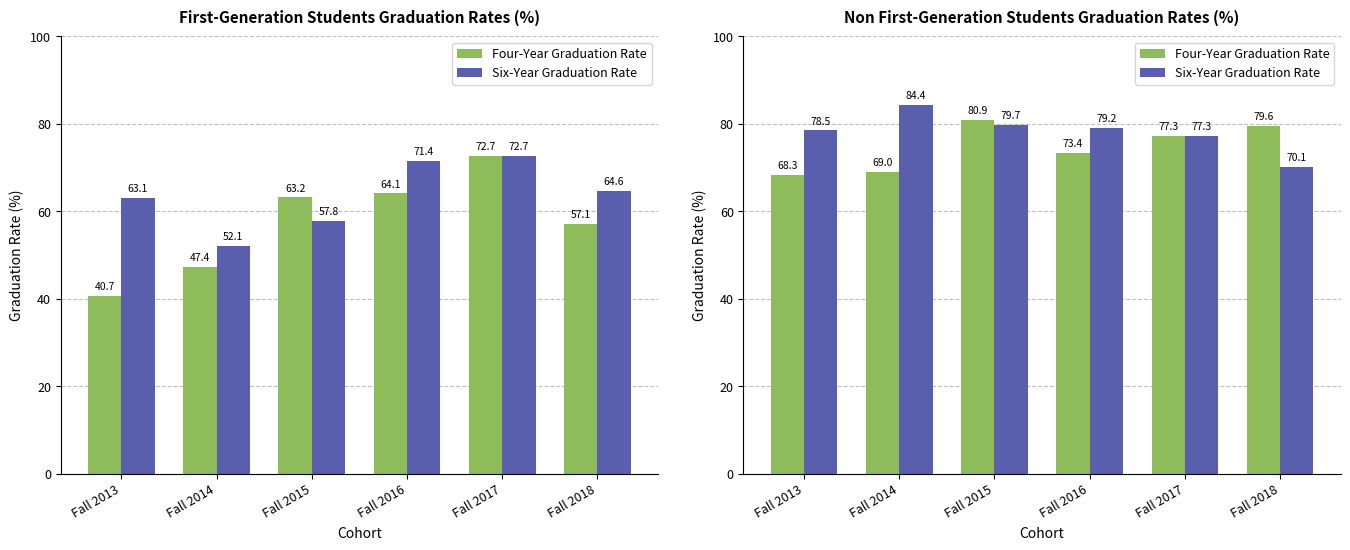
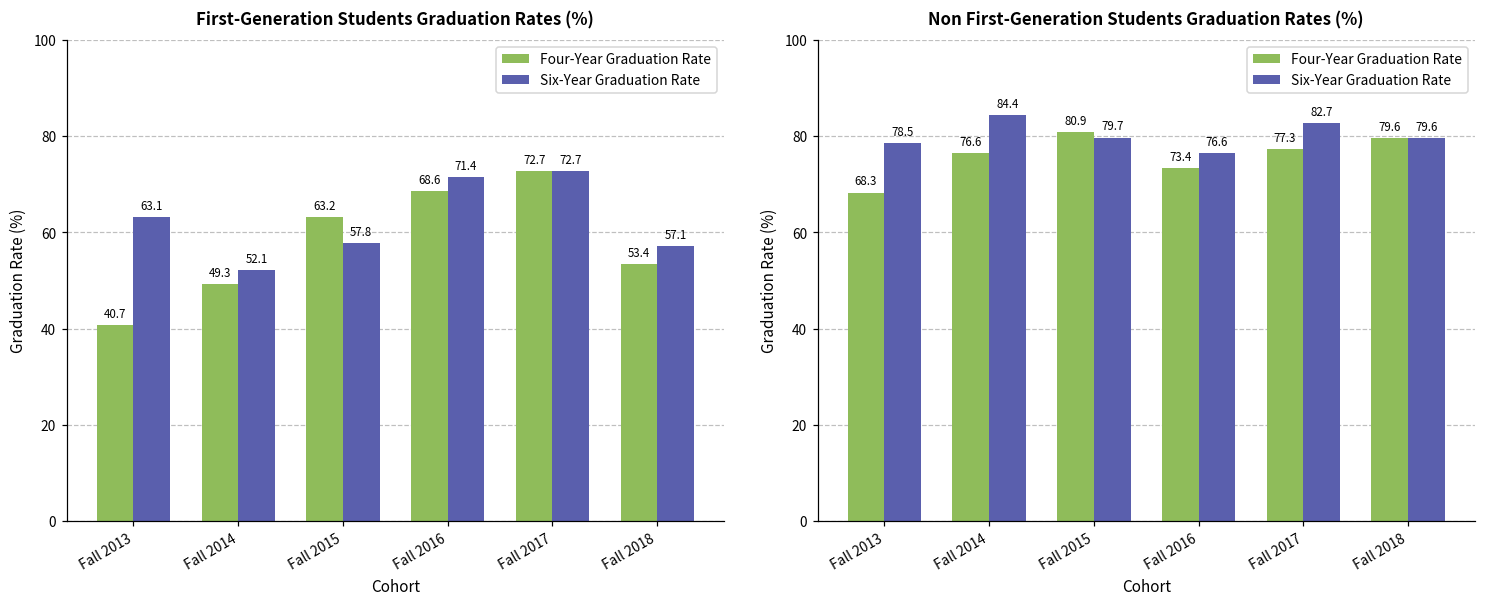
  {
    "First-Generation Students Graduation Rates (%)": {
      "Four-Year Graduation Rate": {
        "Fall 2013": 40.7,
-       "Fall 2014": 47.4,
+       "Fall 2014": 49.3,
        "Fall 2015": 63.2,
-       "Fall 2016": 64.1,
+       "Fall 2016": 68.6,
        "Fall 2017": 72.7,
-       "Fall 2018": 57.1
+       "Fall 2018": 53.4
      },
      "Six-Year Graduation Rate": {
        "Fall 2013": 63.1,
        "Fall 2014": 52.1,
        "Fall 2015": 57.8,
        "Fall 2016": 71.4,
        "Fall 2017": 72.7,
-       "Fall 2018": 64.6
+       "Fall 2018": 57.1
      }
    },
    "Non First-Generation Students Graduation Rates (%)": {
      "Four-Year Graduation Rate": {
        "Fall 2013": 68.3,
-       "Fall 2014": 69.0,
+       "Fall 2014": 76.6,
        "Fall 2015": 80.9,
        "Fall 2016": 73.4,
        "Fall 2017": 77.3,
        "Fall 2018": 79.6
      },
      "Six-Year Graduation Rate": {
        "Fall 2013": 78.5,
        "Fall 2014": 84.4,
        "Fall 2015": 79.7,
-       "Fall 2016": 79.2,
-       "Fall 2017": 77.3,
-       "Fall 2018": 70.1
+       "Fall 2016": 76.6,
+       "Fall 2017": 82.7,
+       "Fall 2018": 79.6
      }
    }
  }
